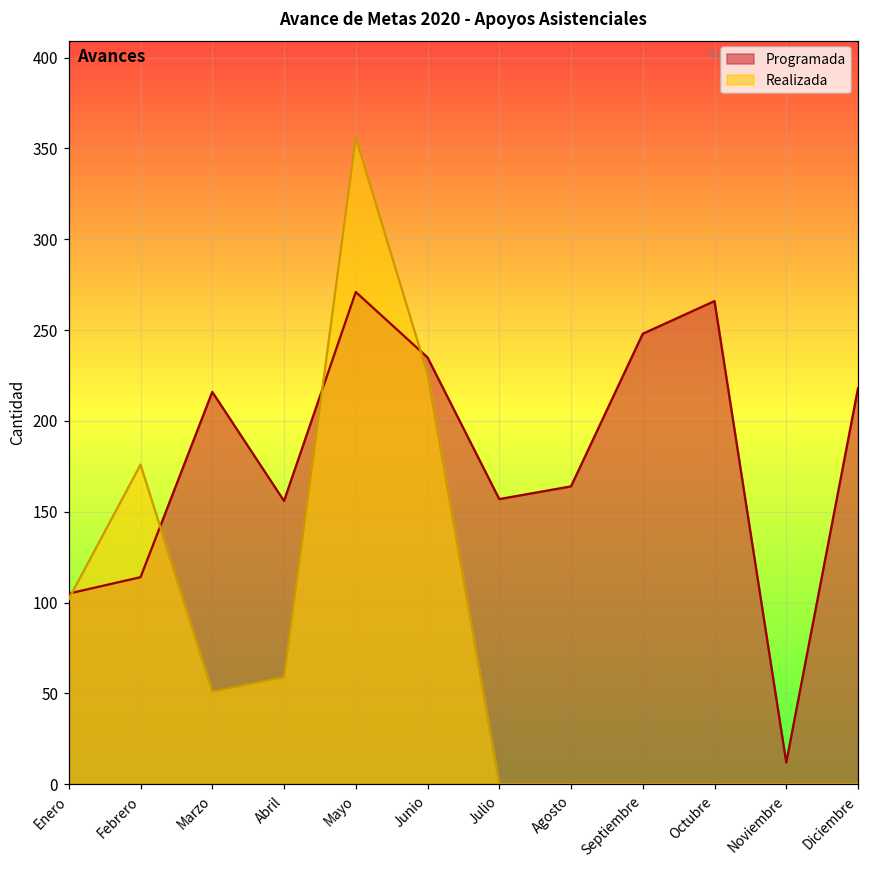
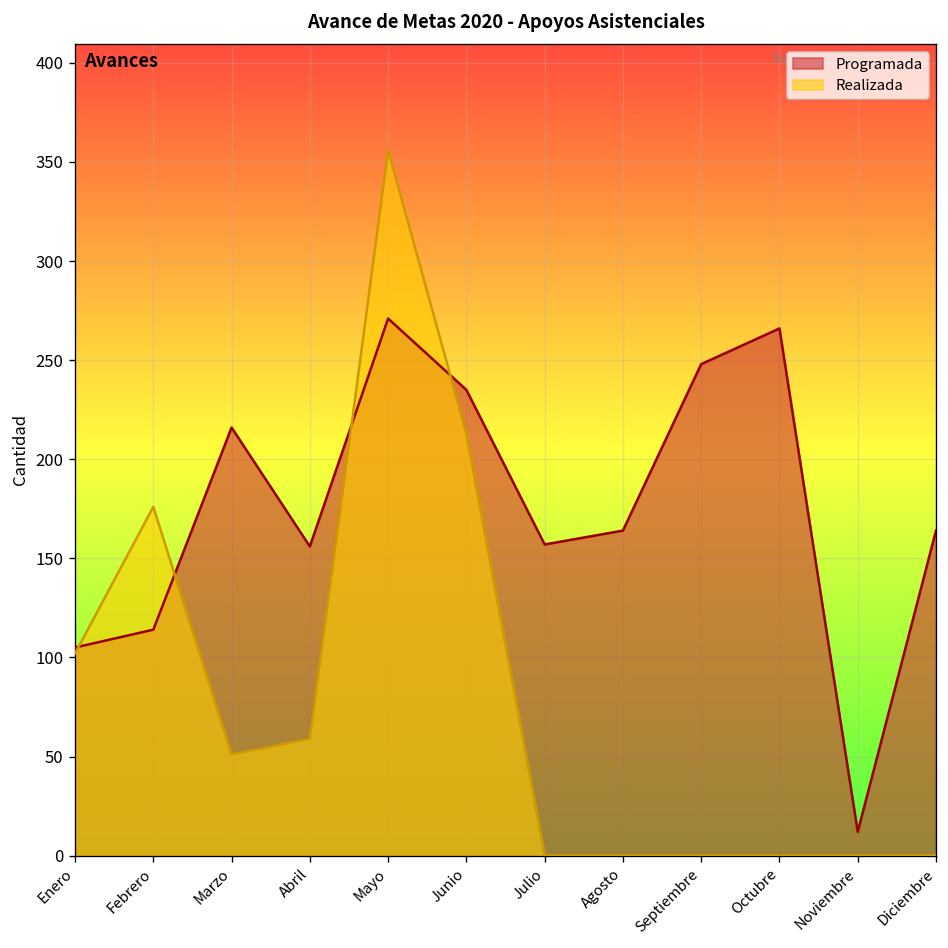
  {
    "Programada": {
      "Enero": 105,
      "Febrero": 114,
      "Marzo": 216,
      "Abril": 156,
      "Mayo": 271,
      "Junio": 235,
      "Julio": 157,
      "Agosto": 164,
      "Septiembre": 248,
      "Octubre": 266,
      "Noviembre": 12,
-     "Diciembre": 218
+     "Diciembre": 164
    },
    "Realizada": {
      "Enero": 102,
      "Febrero": 176,
      "Marzo": 51,
      "Abril": 59,
      "Mayo": 356,
-     "Junio": 226,
+     "Junio": 213,
      "Julio": 0,
      "Agosto": 0,
      "Septiembre": 0,
      "Octubre": 0,
      "Noviembre": 0,
      "Diciembre": 0
    }
  }
